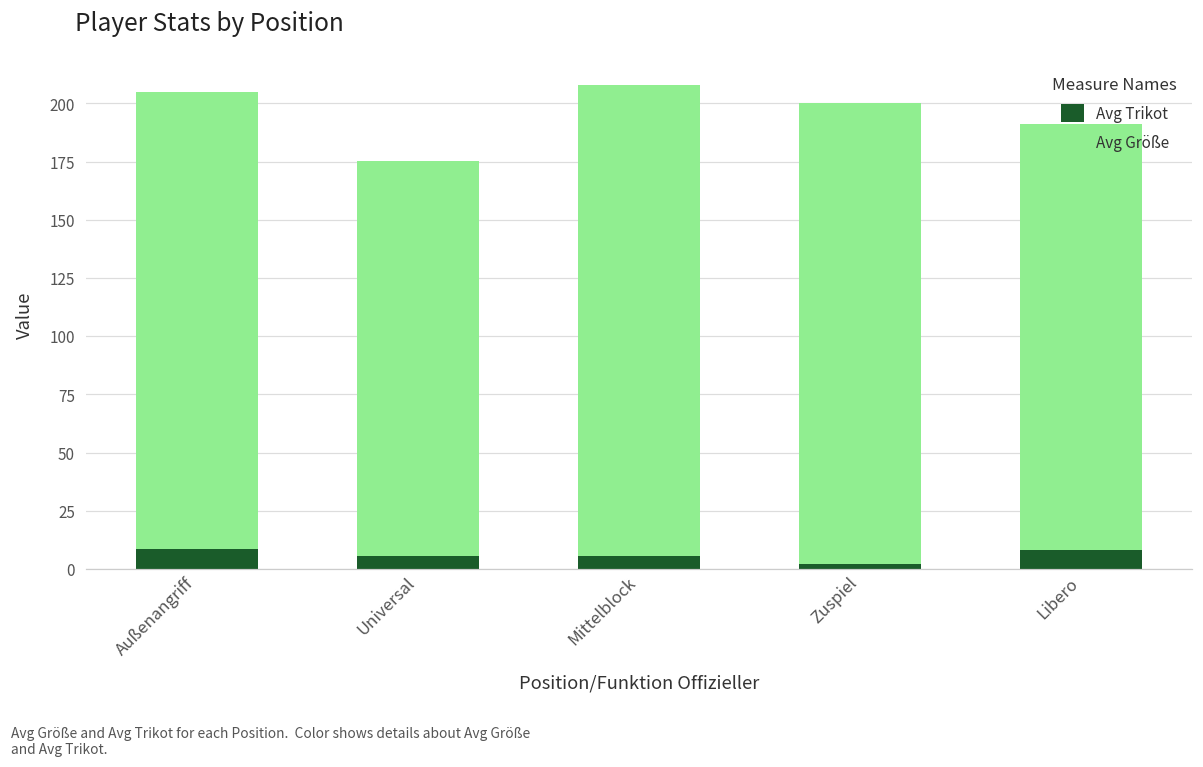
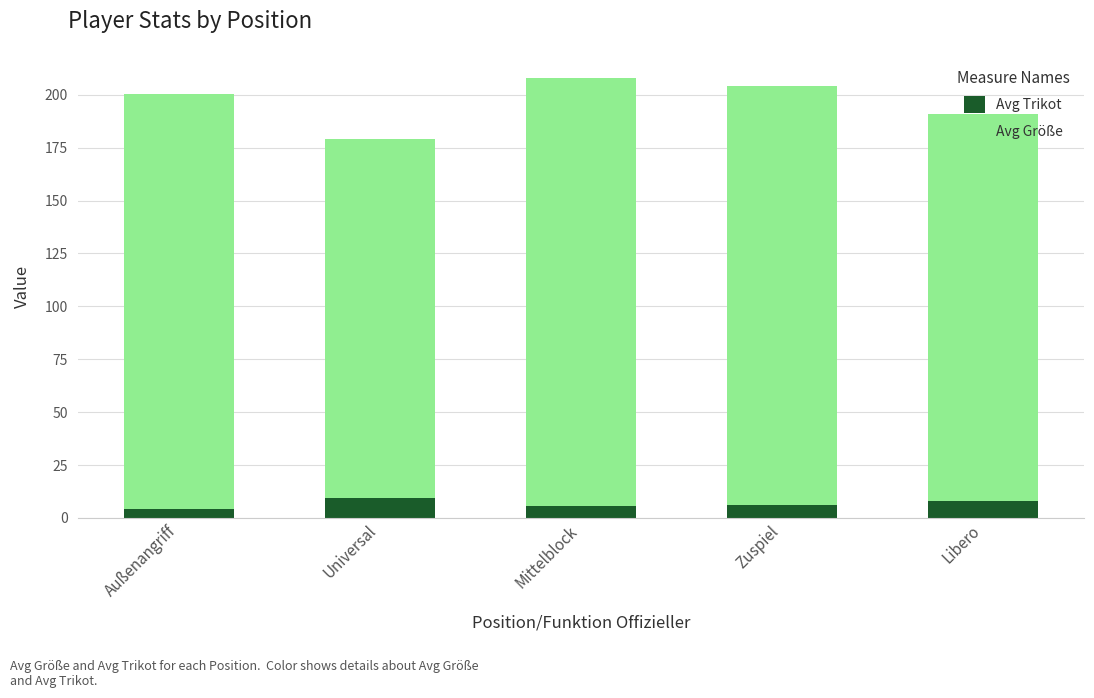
  {
    "Avg Trikot": {
-     "Außenangriff": 9,
-     "Universal": 5,
+     "Außenangriff": 4,
+     "Universal": 9,
      "Mittelblock": 6,
-     "Zuspiel": 2,
+     "Zuspiel": 6,
      "Libero": 8
    },
    "Avg Größe": {
      "Außenangriff": 196,
      "Universal": 170,
      "Mittelblock": 202,
      "Zuspiel": 198,
      "Libero": 183
    }
  }
